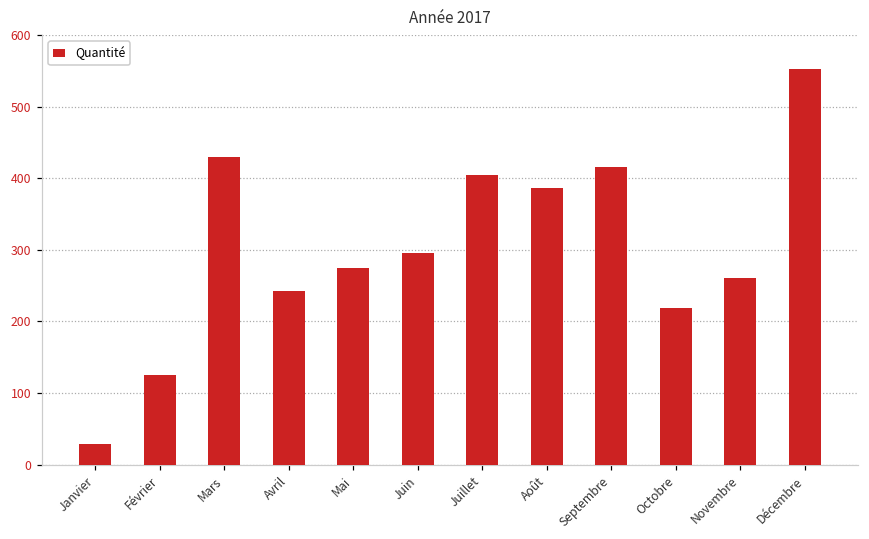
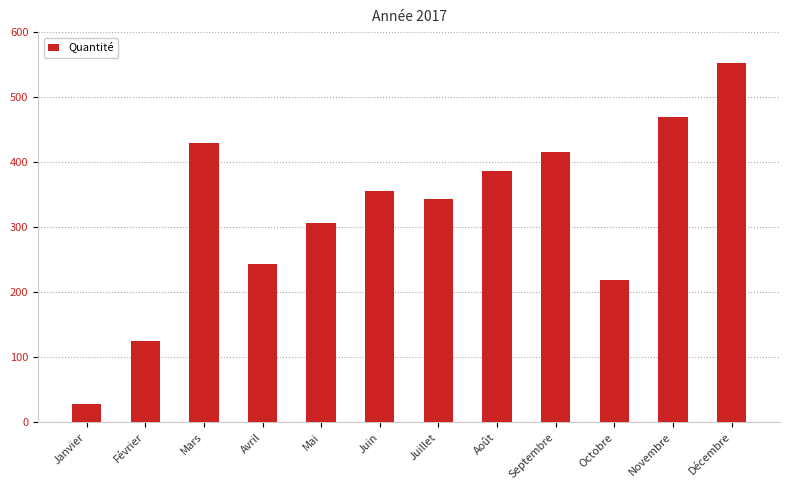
  {
    "Janvier": 30,
    "Février": 130,
    "Mars": 430,
    "Avril": 240,
-   "Mai": 280,
-   "Juin": 300,
-   "Juillet": 410,
+   "Mai": 310,
+   "Juin": 360,
+   "Juillet": 340,
    "Août": 390,
    "Septembre": 420,
    "Octobre": 220,
-   "Novembre": 260,
+   "Novembre": 470,
    "Décembre": 550
  }
